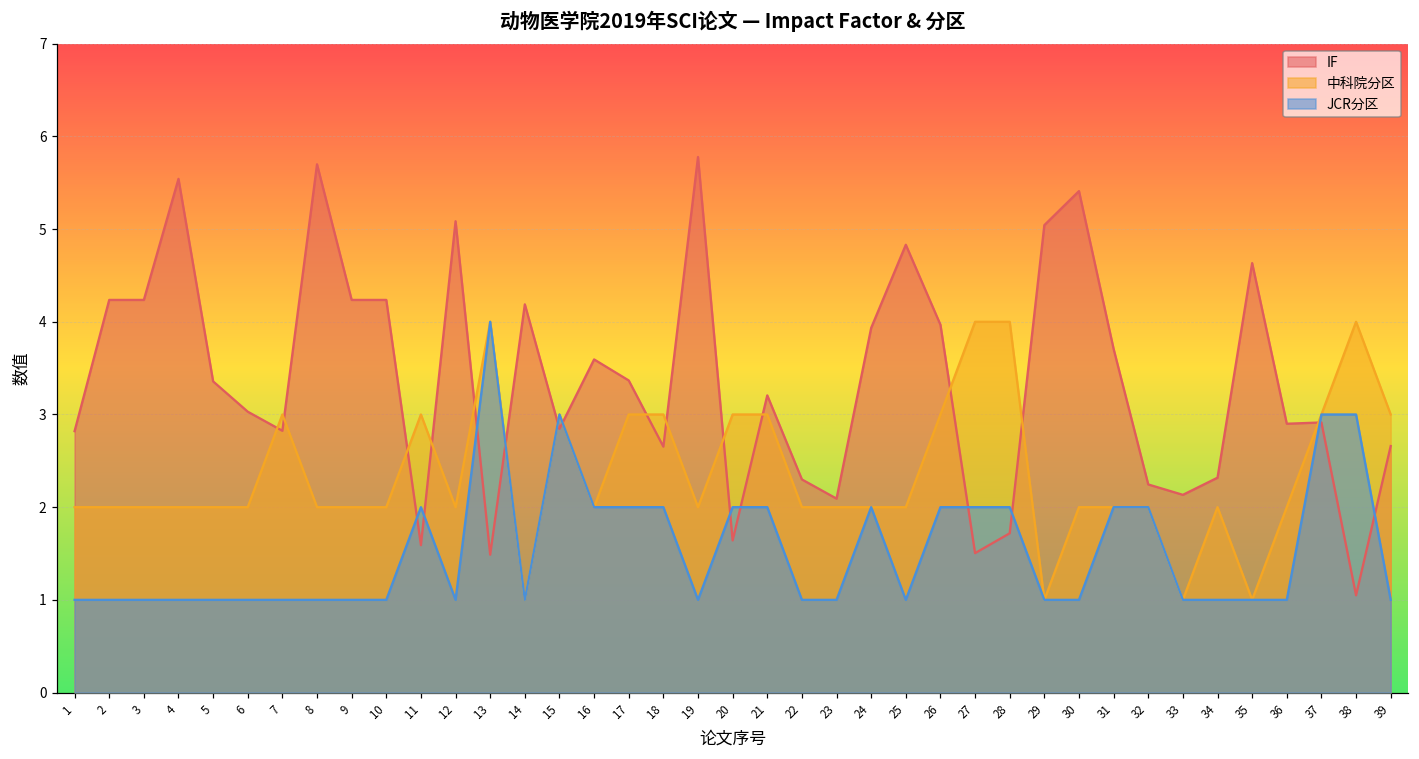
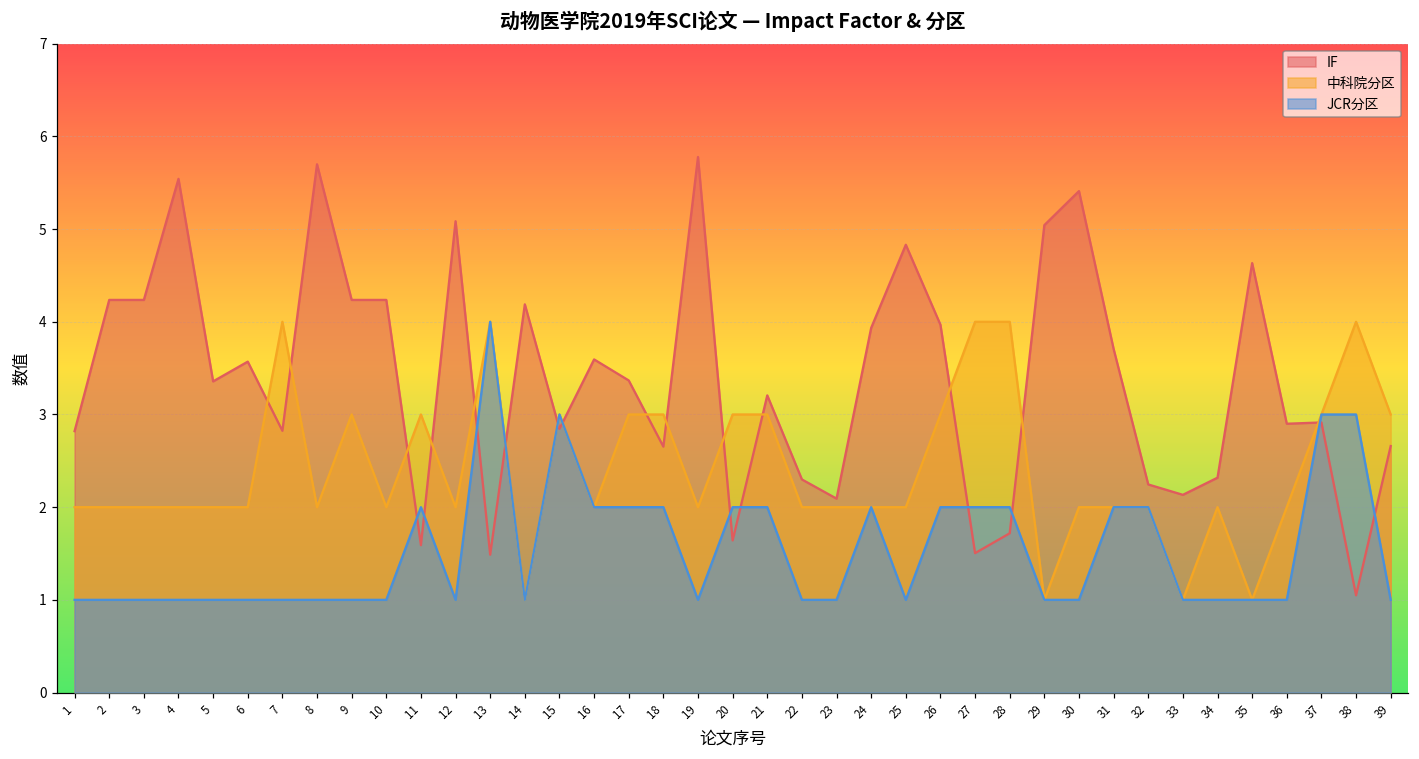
  {
    "IF": {
      "1": 2.8,
      "2": 4.2,
      "3": 4.2,
      "4": 5.5,
      "5": 3.4,
-     "6": 3.0,
+     "6": 3.6,
      "7": 2.8,
      "8": 5.7,
      "9": 4.2,
      "10": 4.2,
      "11": 1.6,
      "12": 5.1,
      "13": 1.5,
      "14": 4.2,
      "15": 2.8,
      "16": 3.6,
      "17": 3.4,
      "18": 2.7,
      "19": 5.8,
      "20": 1.6,
      "21": 3.2,
      "22": 2.3,
      "23": 2.1,
      "24": 3.9,
      "25": 4.8,
      "26": 4.0,
      "27": 1.5,
      "28": 1.7,
      "29": 5.0,
      "30": 5.4,
      "31": 3.7,
      "32": 2.2,
      "33": 2.1,
      "34": 2.3,
      "35": 4.6,
      "36": 2.9,
      "37": 2.9,
      "38": 1.0,
      "39": 2.7
    },
    "中科院分区": {
      "1": 2,
      "2": 2,
      "3": 2,
      "4": 2,
      "5": 2,
      "6": 2,
-     "7": 3,
+     "7": 4,
      "8": 2,
-     "9": 2,
+     "9": 3,
      "10": 2,
      "11": 3,
      "12": 2,
      "17": 3,
      "18": 3,
      "19": 2,
      "20": 3,
      "21": 3,
      "22": 2,
      "23": 2,
      "25": 2,
      "26": 3,
      "27": 4,
      "28": 4,
      "30": 2,
      "34": 2,
      "36": 2,
      "38": 4,
      "39": 3
    },
    "JCR分区": {
      "1": 1.0,
      "2": 1.0,
      "3": 1.0,
      "4": 1.0,
      "5": 1.0,
      "6": 1.0,
      "7": 1.0,
      "8": 1.0,
      "9": 1.0,
      "10": 1.0,
      "11": 2.0,
      "12": 1.0,
      "17": 2.0,
      "18": 2.0,
      "19": 1.0,
      "20": 2.0,
      "21": 2.0,
      "22": 1.0,
      "23": 1.0,
      "25": 1.0,
      "26": 2.0,
      "27": 2.0,
      "28": 2.0,
      "30": 1.0,
      "34": 1.0,
      "36": 1.0,
      "38": 3.0,
      "39": 1.0
    }
  }
